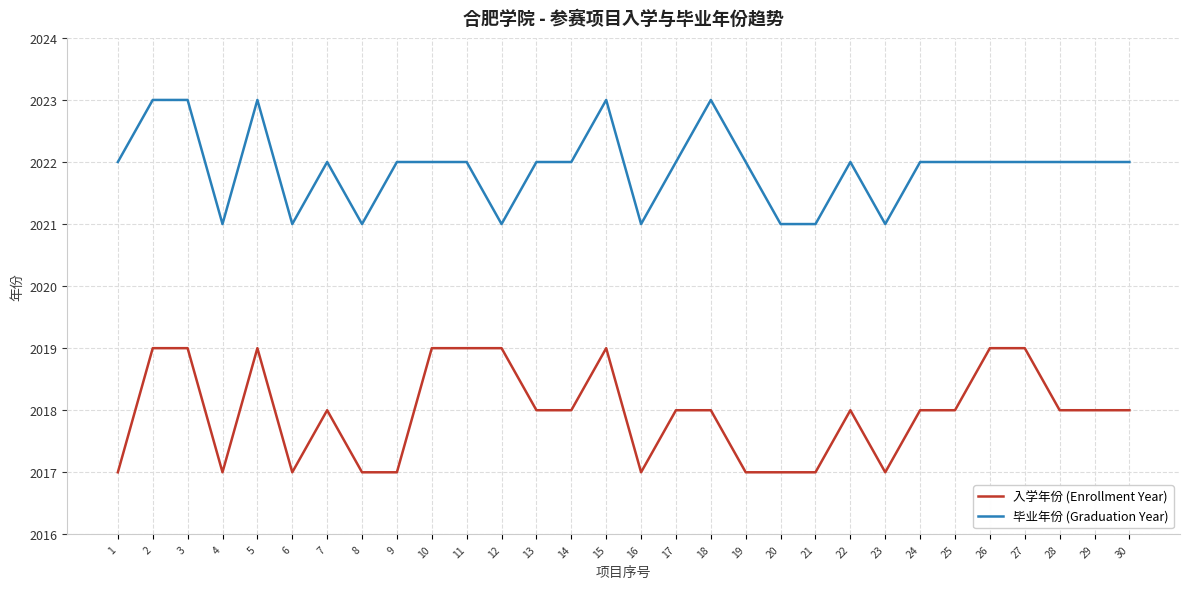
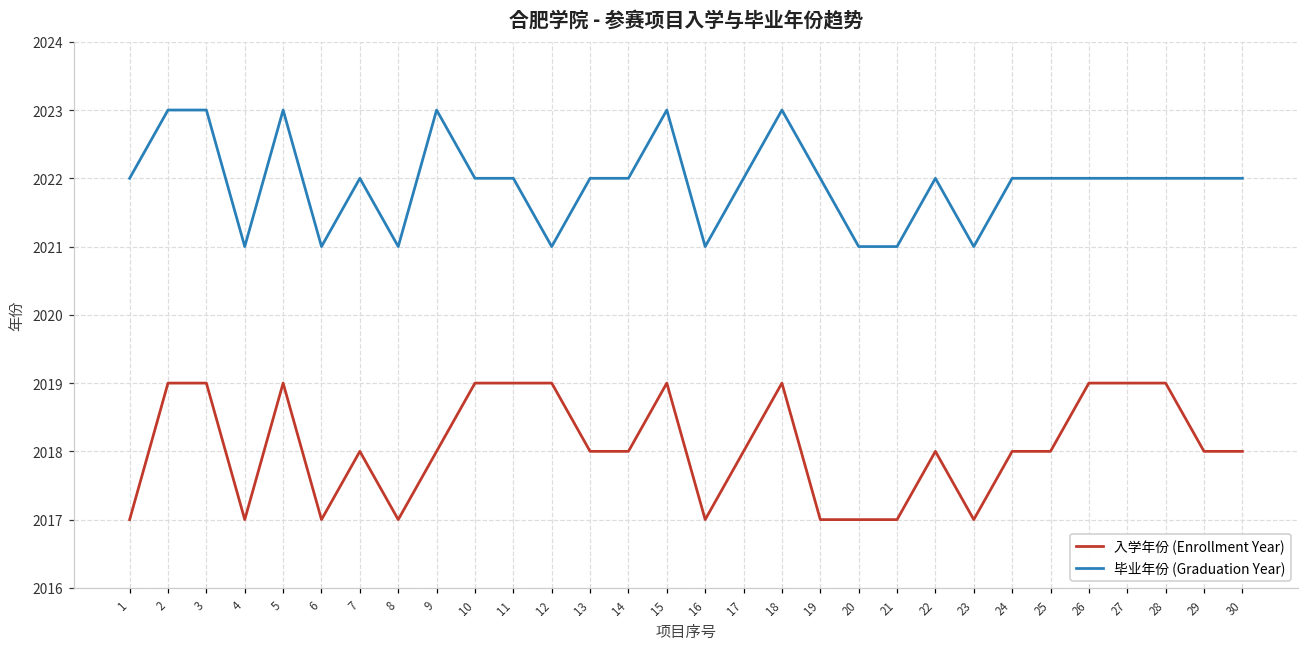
  {
    "入学年份 (Enrollment Year)": {
      "1": 2017,
      "2": 2019,
      "3": 2019,
      "4": 2017,
      "5": 2019,
      "6": 2017,
      "7": 2018,
      "8": 2017,
-     "9": 2017,
+     "9": 2018,
      "10": 2019,
      "11": 2019,
      "12": 2019,
      "13": 2018,
      "14": 2018,
      "15": 2019,
      "16": 2017,
      "17": 2018,
-     "18": 2018,
+     "18": 2019,
      "19": 2017,
      "20": 2017,
      "21": 2017,
      "22": 2018,
      "23": 2017,
      "24": 2018,
      "25": 2018,
      "26": 2019,
      "27": 2019,
-     "28": 2018,
+     "28": 2019,
      "29": 2018,
      "30": 2018
    },
    "毕业年份 (Graduation Year)": {
      "1": 2022,
      "2": 2023,
      "3": 2023,
      "4": 2021,
      "5": 2023,
      "6": 2021,
      "7": 2022,
      "8": 2021,
-     "9": 2022,
+     "9": 2023,
      "10": 2022,
      "11": 2022,
      "12": 2021,
      "13": 2022,
      "14": 2022,
      "15": 2023,
      "16": 2021,
      "17": 2022,
      "18": 2023,
      "19": 2022,
      "20": 2021,
      "21": 2021,
      "22": 2022,
      "23": 2021,
      "24": 2022,
      "25": 2022,
      "26": 2022,
      "27": 2022,
      "28": 2022,
      "29": 2022,
      "30": 2022
    }
  }
